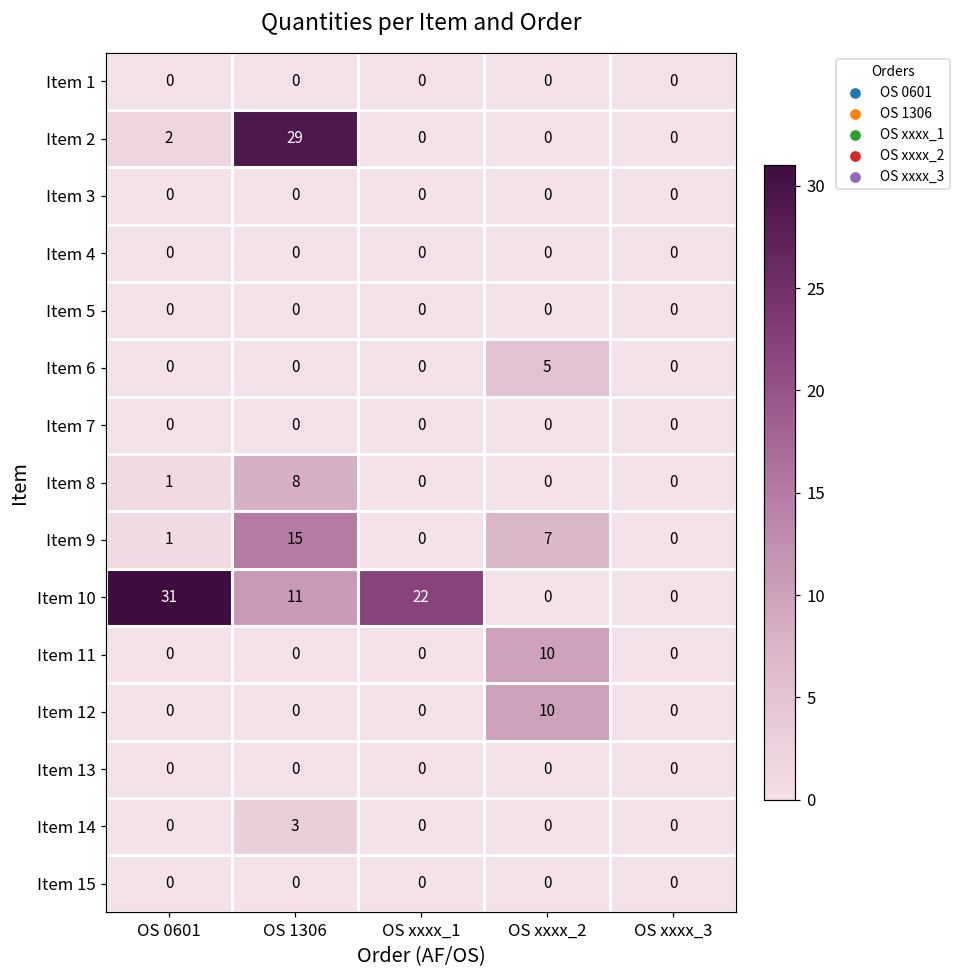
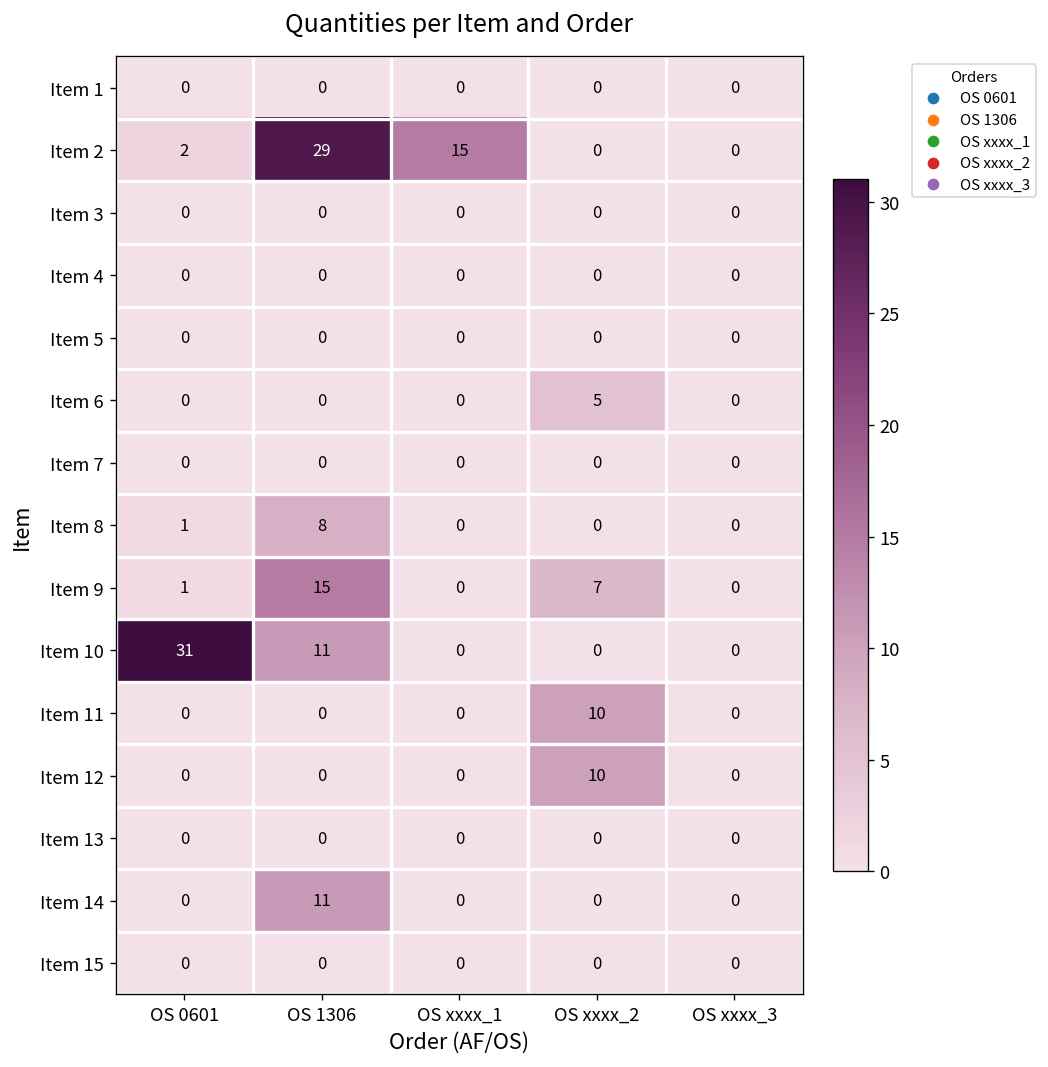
  {
    "Item 1": {
      "OS 0601": 0,
      "OS 1306": 0,
      "OS xxxx_1": 0,
      "OS xxxx_2": 0,
      "OS xxxx_3": 0
    },
    "Item 2": {
      "OS 0601": 2,
      "OS 1306": 29,
-     "OS xxxx_1": 0,
+     "OS xxxx_1": 15,
      "OS xxxx_2": 0,
      "OS xxxx_3": 0
    },
    "Item 3": {
      "OS 0601": 0,
      "OS 1306": 0,
      "OS xxxx_1": 0,
      "OS xxxx_2": 0,
      "OS xxxx_3": 0
    },
    "Item 4": {
      "OS 0601": 0,
      "OS 1306": 0,
      "OS xxxx_1": 0,
      "OS xxxx_2": 0,
      "OS xxxx_3": 0
    },
    "Item 5": {
      "OS 0601": 0,
      "OS 1306": 0,
      "OS xxxx_1": 0,
      "OS xxxx_2": 0,
      "OS xxxx_3": 0
    },
    "Item 6": {
      "OS 0601": 0,
      "OS 1306": 0,
      "OS xxxx_1": 0,
      "OS xxxx_2": 5,
      "OS xxxx_3": 0
    },
    "Item 7": {
      "OS 0601": 0,
      "OS 1306": 0,
      "OS xxxx_1": 0,
      "OS xxxx_2": 0,
      "OS xxxx_3": 0
    },
    "Item 8": {
      "OS 0601": 1,
      "OS 1306": 8,
      "OS xxxx_1": 0,
      "OS xxxx_2": 0,
      "OS xxxx_3": 0
    },
    "Item 9": {
      "OS 0601": 1,
      "OS 1306": 15,
      "OS xxxx_1": 0,
      "OS xxxx_2": 7,
      "OS xxxx_3": 0
    },
    "Item 10": {
      "OS 0601": 31,
      "OS 1306": 11,
-     "OS xxxx_1": 22,
+     "OS xxxx_1": 0,
      "OS xxxx_2": 0,
      "OS xxxx_3": 0
    },
    "Item 11": {
      "OS 0601": 0,
      "OS 1306": 0,
      "OS xxxx_1": 0,
      "OS xxxx_2": 10,
      "OS xxxx_3": 0
    },
    "Item 12": {
      "OS 0601": 0,
      "OS 1306": 0,
      "OS xxxx_1": 0,
      "OS xxxx_2": 10,
      "OS xxxx_3": 0
    },
    "Item 13": {
      "OS 0601": 0,
      "OS 1306": 0,
      "OS xxxx_1": 0,
      "OS xxxx_2": 0,
      "OS xxxx_3": 0
    },
    "Item 14": {
      "OS 0601": 0,
-     "OS 1306": 3,
+     "OS 1306": 11,
      "OS xxxx_1": 0,
      "OS xxxx_2": 0,
      "OS xxxx_3": 0
    },
    "Item 15": {
      "OS 0601": 0,
      "OS 1306": 0,
      "OS xxxx_1": 0,
      "OS xxxx_2": 0,
      "OS xxxx_3": 0
    }
  }
